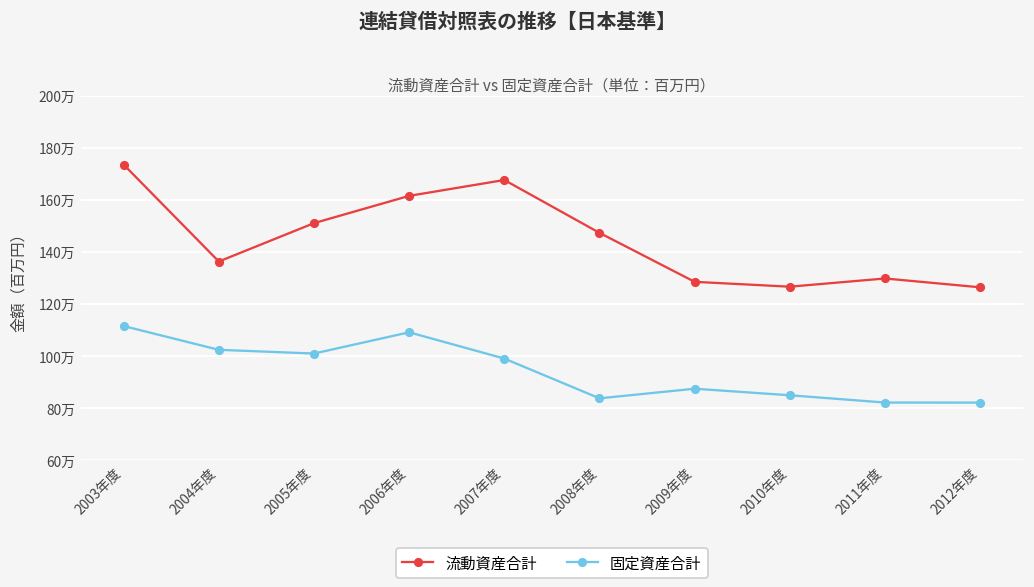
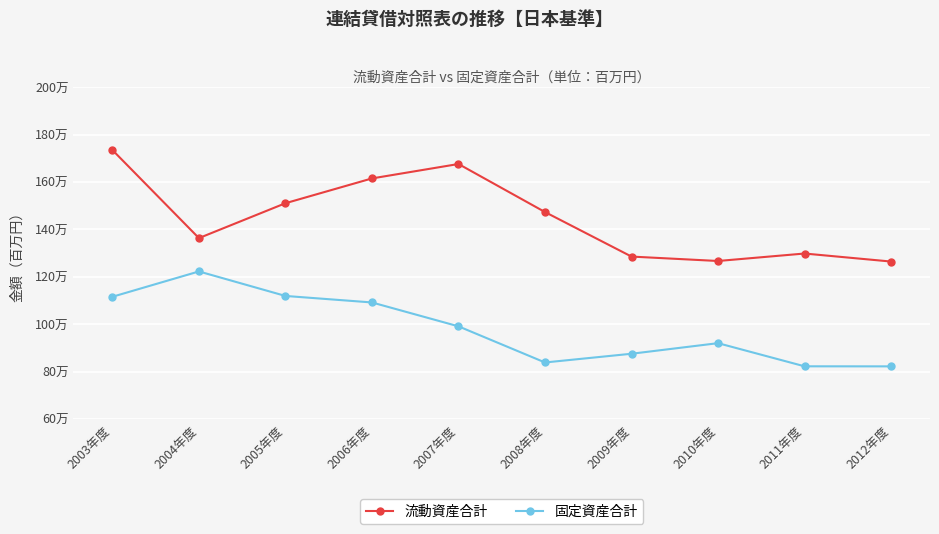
  {
    "流動資産合計": {
      "2003年度": "173万",
      "2004年度": "136万",
      "2005年度": "151万",
      "2006年度": "162万",
      "2007年度": "168万",
      "2008年度": "147万",
      "2009年度": "129万",
      "2010年度": "127万",
      "2011年度": "130万",
      "2012年度": "126万"
    },
    "固定資産合計": {
      "2003年度": "112万",
-     "2004年度": "102万",
-     "2005年度": "101万",
+     "2004年度": "122万",
+     "2005年度": "112万",
      "2006年度": "109万",
      "2007年度": "99万",
      "2008年度": "84万",
      "2009年度": "88万",
-     "2010年度": "85万",
+     "2010年度": "92万",
      "2011年度": "82万",
      "2012年度": "82万"
    }
  }
